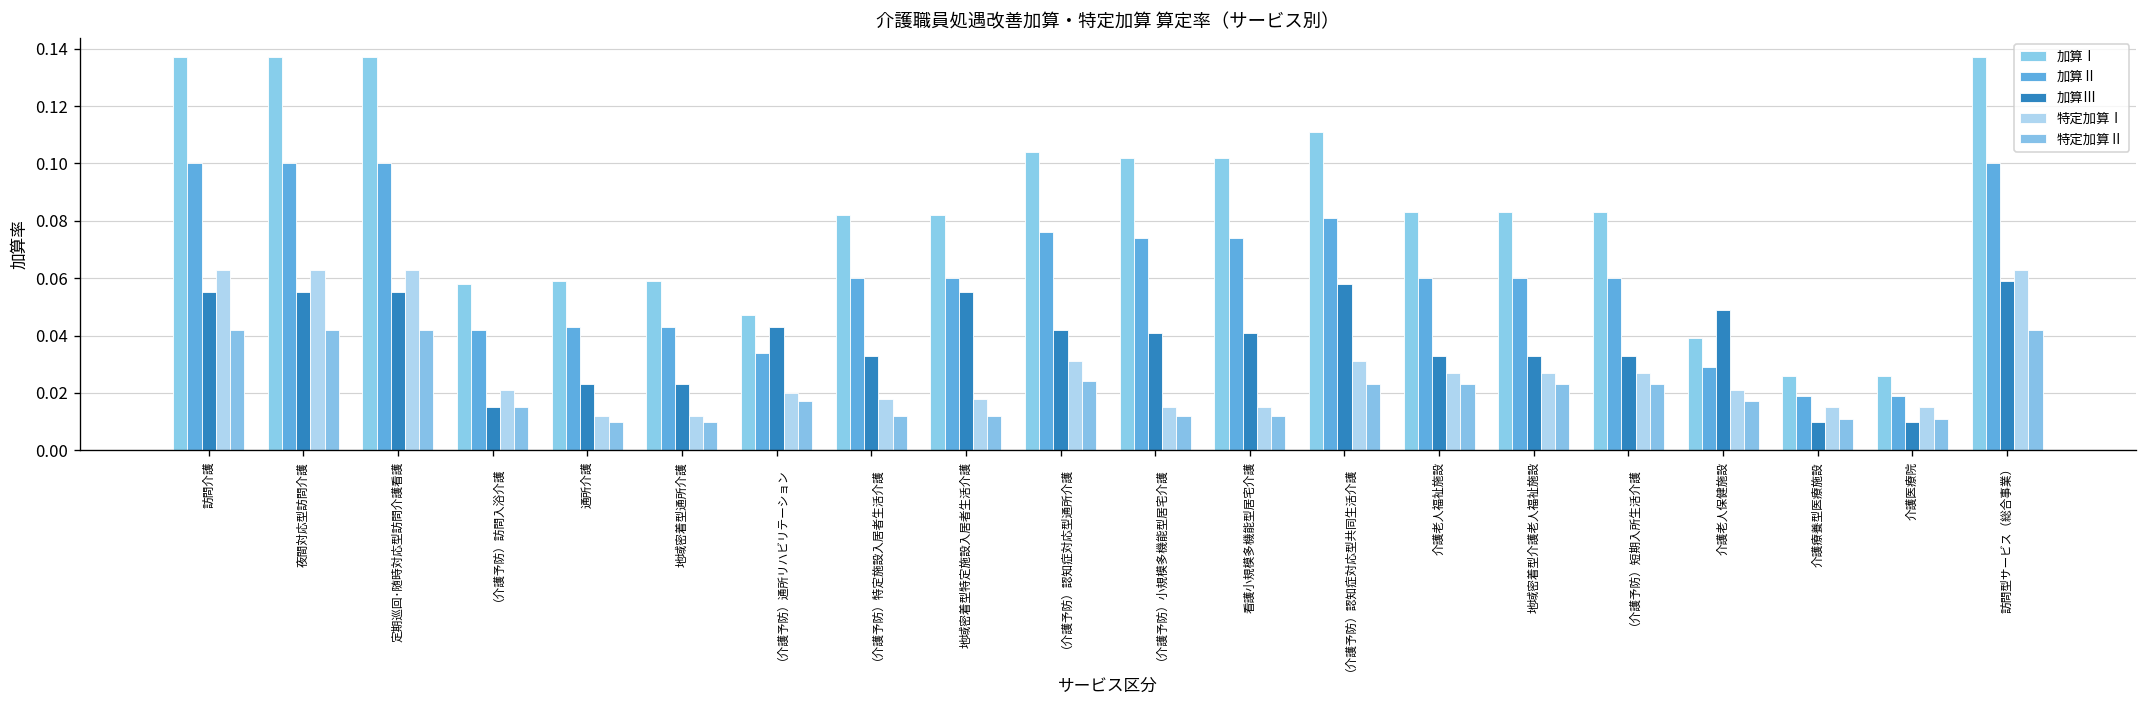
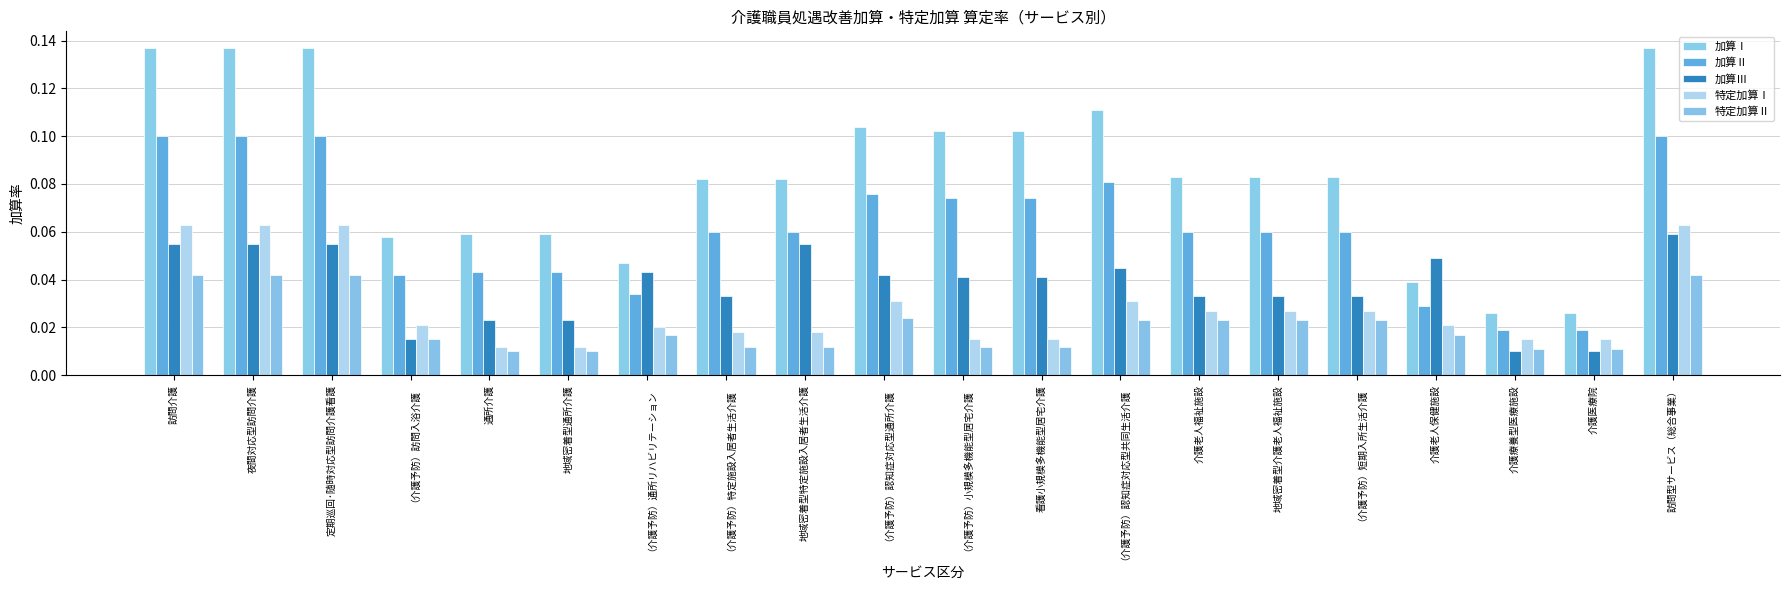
  {
    "加算Ⅲ": {
      "訪問介護": 0.055,
      "夜間対応型訪問介護": 0.055,
      "定期巡回･随時対応型訪問介護看護": 0.055,
      "（介護予防）訪問入浴介護": 0.015,
      "通所介護": 0.023,
      "地域密着型通所介護": 0.023,
      "（介護予防）通所リハビリテーション": 0.043,
      "（介護予防）特定施設入居者生活介護": 0.033,
      "地域密着型特定施設入居者生活介護": 0.055,
      "（介護予防）認知症対応型通所介護": 0.042,
      "（介護予防）小規模多機能型居宅介護": 0.041,
      "看護小規模多機能型居宅介護": 0.041,
-     "（介護予防）認知症対応型共同生活介護": 0.058,
+     "（介護予防）認知症対応型共同生活介護": 0.045,
      "介護老人福祉施設": 0.033,
      "地域密着型介護老人福祉施設": 0.033,
      "（介護予防）短期入所生活介護": 0.033,
      "介護老人保健施設": 0.049,
      "介護療養型医療施設": 0.010,
      "介護医療院": 0.010,
      "訪問型サービス（総合事業）": 0.059
    }
  }
